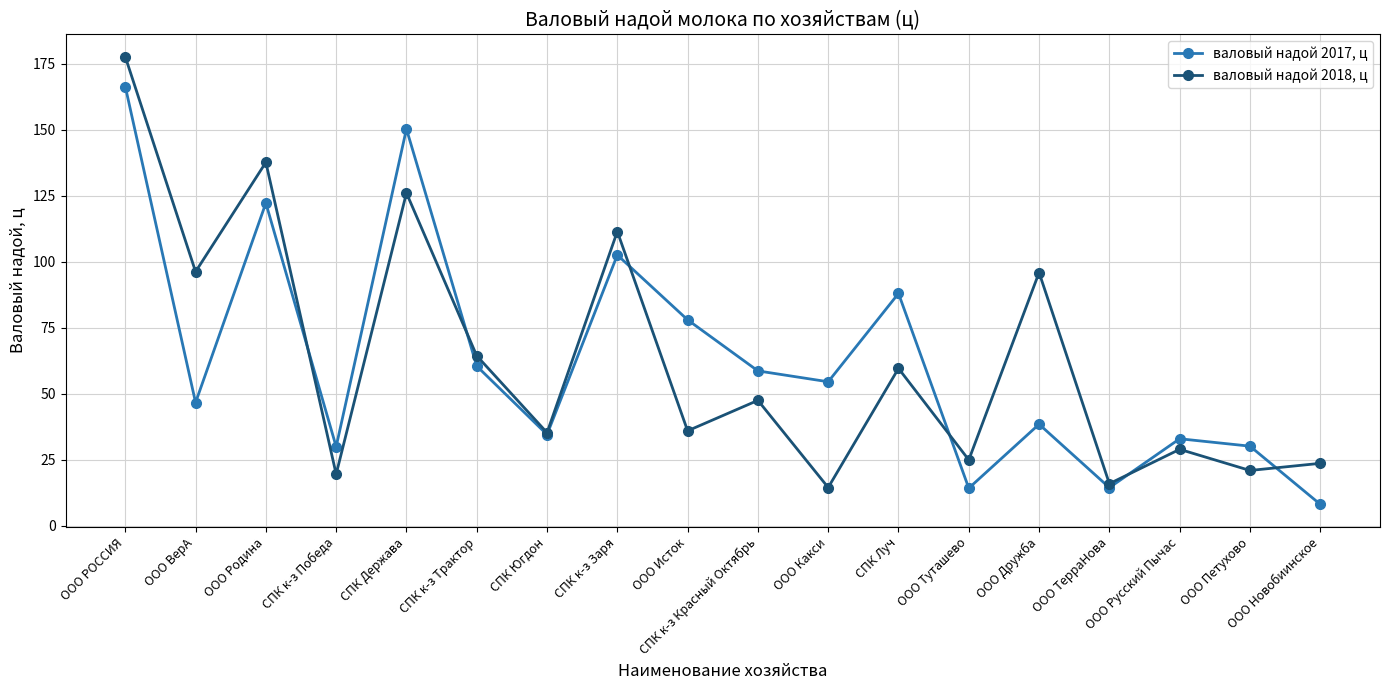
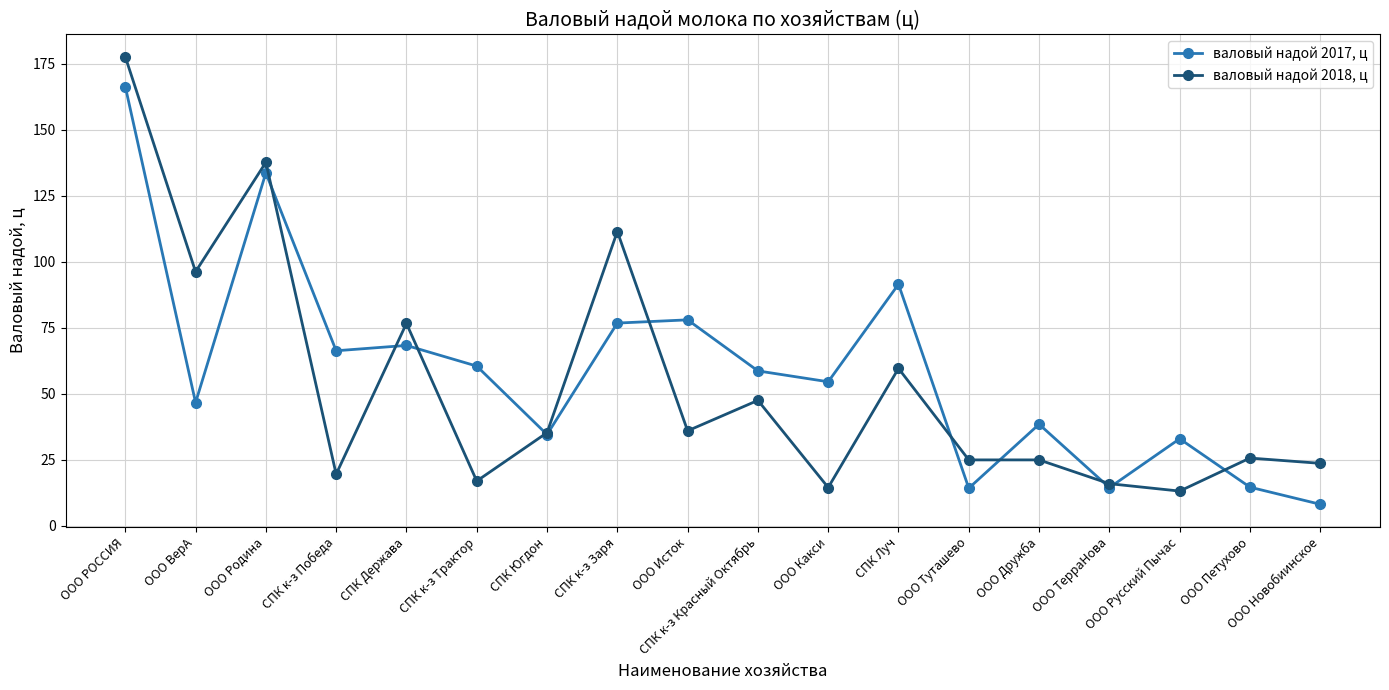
  {
    "валовый надой 2017, ц": {
      "ООО РОССИЯ": 166,
      "ООО ВерА": 47,
-     "ООО Родина": 122,
-     "СПК к-з Победа": 30,
-     "СПК Держава": 150,
+     "ООО Родина": 134,
+     "СПК к-з Победа": 66,
+     "СПК Держава": 68,
      "СПК к-з Трактор": 61,
-     "СПК к-з Заря": 103,
+     "СПК к-з Заря": 77,
      "ООО Исток": 78,
      "СПК к-з Красный Октябрь": 59,
      "ООО Какси": 55,
-     "СПК Луч": 88,
+     "СПК Луч": 91,
      "ООО Туташево": 14,
      "ООО Дружба": 39,
      "ООО ТерраНова": 15,
      "ООО Русский Пычас": 33,
-     "ООО Петухово": 30,
+     "ООО Петухово": 15,
      "ООО Новобиинское": 8
    },
    "валовый надой 2018, ц": {
      "ООО РОССИЯ": 178,
      "ООО ВерА": 96,
      "ООО Родина": 138,
      "СПК к-з Победа": 20,
-     "СПК Держава": 126,
-     "СПК к-з Трактор": 64,
+     "СПК Держава": 77,
+     "СПК к-з Трактор": 17,
      "СПК к-з Заря": 111,
      "ООО Исток": 36,
      "СПК к-з Красный Октябрь": 48,
      "ООО Какси": 15,
      "СПК Луч": 60,
      "ООО Туташево": 25,
-     "ООО Дружба": 96,
+     "ООО Дружба": 25,
      "ООО ТерраНова": 16,
-     "ООО Русский Пычас": 29,
-     "ООО Петухово": 21,
+     "ООО Русский Пычас": 13,
+     "ООО Петухово": 26,
      "ООО Новобиинское": 24
    }
  }
